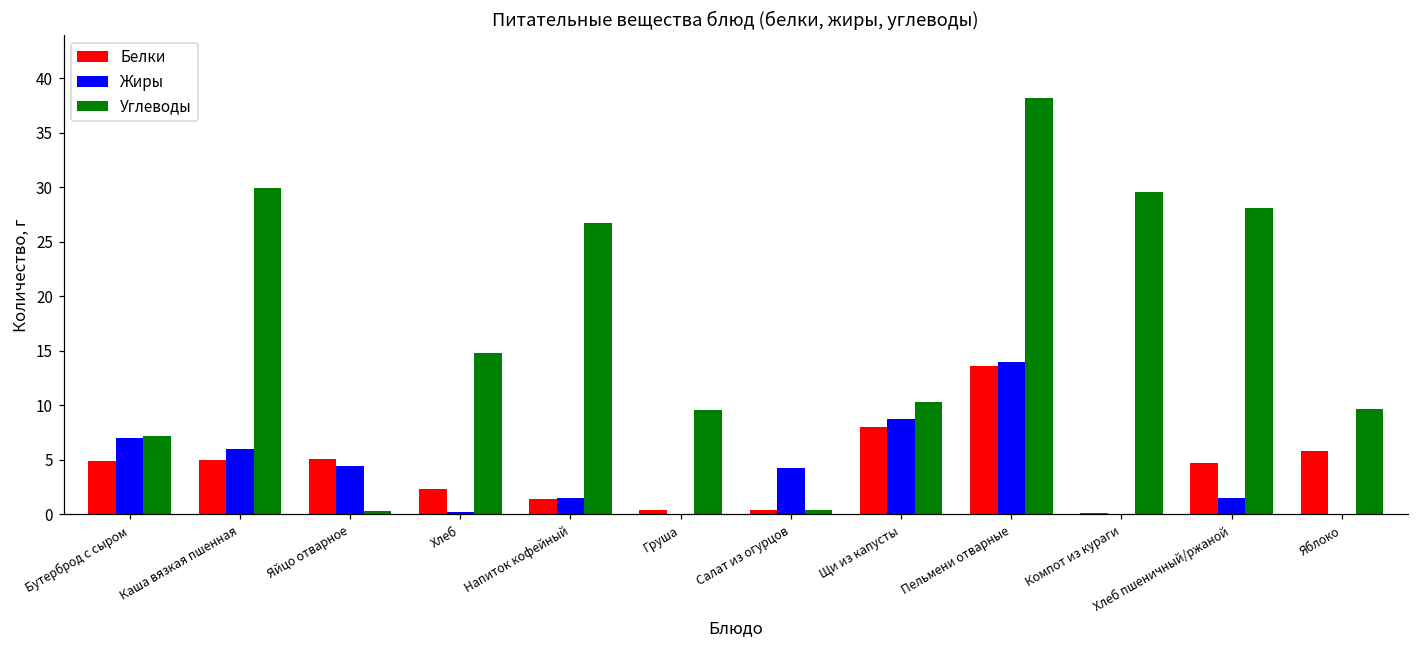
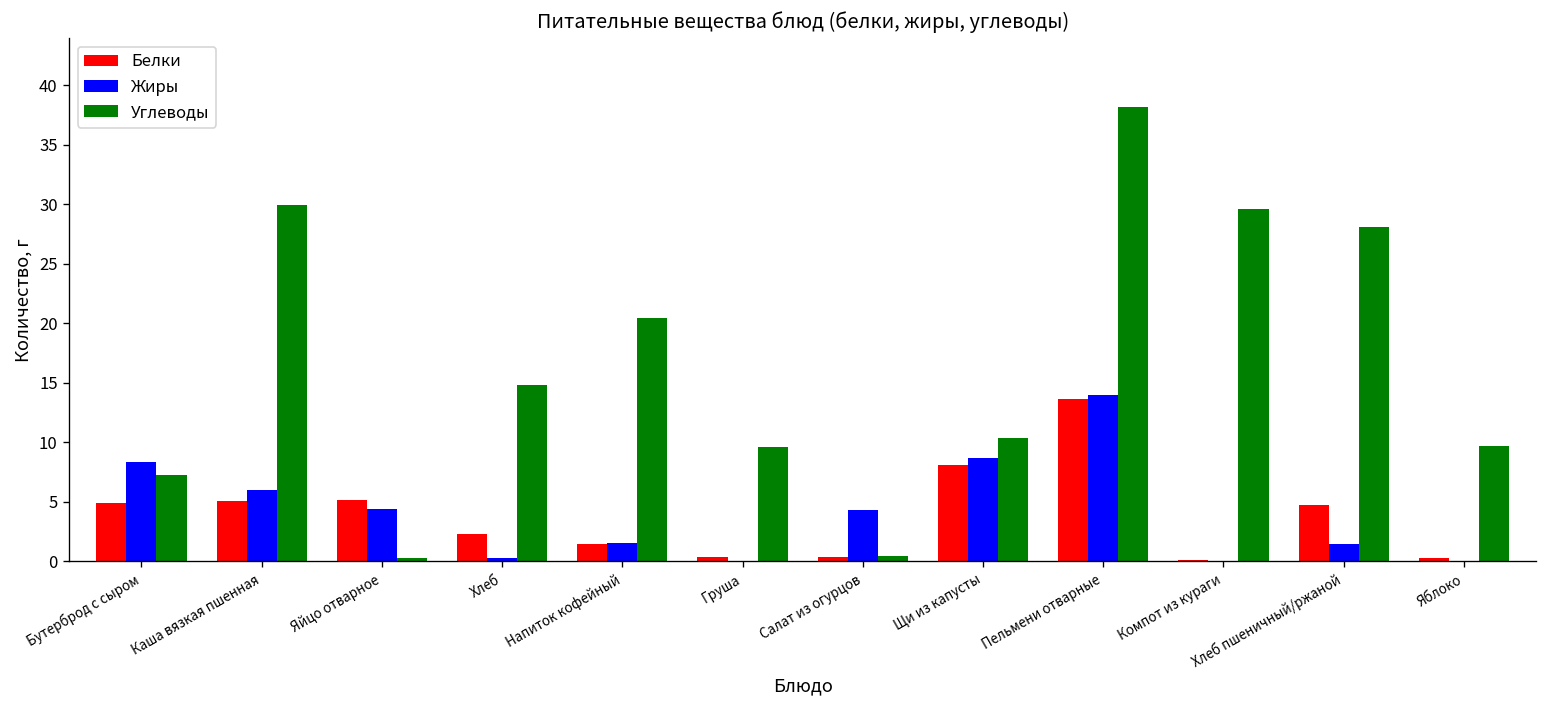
  {
    "Белки": {
      "Бутерброд с сыром": 5,
      "Каша вязкая пшенная": 5,
      "Яйцо отварное": 5,
      "Хлеб": 2,
      "Напиток кофейный": 1,
      "Груша": 0,
      "Салат из огурцов": 0,
      "Щи из капусты": 8,
      "Пельмени отварные": 14,
      "Хлеб пшеничный/ржаной": 5,
-     "Яблоко": 6
+     "Яблоко": 0
    },
    "Жиры": {
-     "Бутерброд с сыром": 7,
+     "Бутерброд с сыром": 8,
      "Каша вязкая пшенная": 6,
      "Яйцо отварное": 4,
      "Напиток кофейный": 2,
      "Груша": 0,
      "Салат из огурцов": 4,
      "Щи из капусты": 9,
      "Пельмени отварные": 14,
      "Компот из кураги": 0,
      "Хлеб пшеничный/ржаной": 1,
      "Яблоко": 0
    },
    "Углеводы": {
      "Бутерброд с сыром": 7,
      "Каша вязкая пшенная": 30,
      "Яйцо отварное": 0,
      "Хлеб": 15,
-     "Напиток кофейный": 27,
+     "Напиток кофейный": 20,
      "Груша": 10,
      "Салат из огурцов": 0,
      "Щи из капусты": 10,
      "Пельмени отварные": 38,
      "Компот из кураги": 30,
      "Хлеб пшеничный/ржаной": 28,
      "Яблоко": 10
    }
  }
